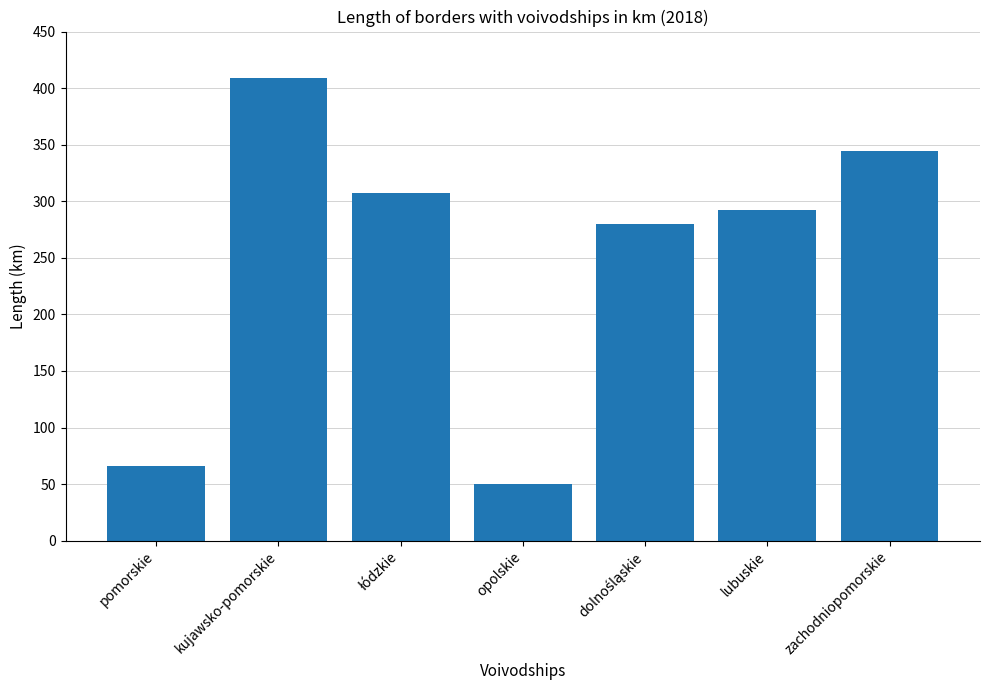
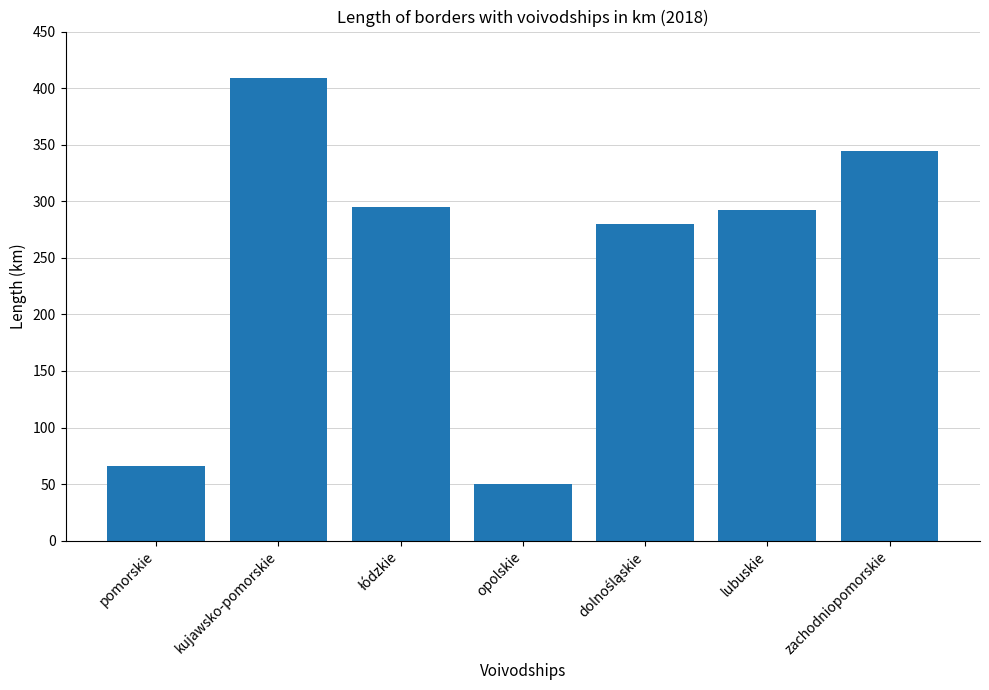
  {
    "pomorskie": 66,
    "kujawsko-pomorskie": 409,
-   "łódzkie": 307,
+   "łódzkie": 295,
    "opolskie": 50,
    "dolnośląskie": 280,
    "lubuskie": 292,
    "zachodniopomorskie": 344
  }
